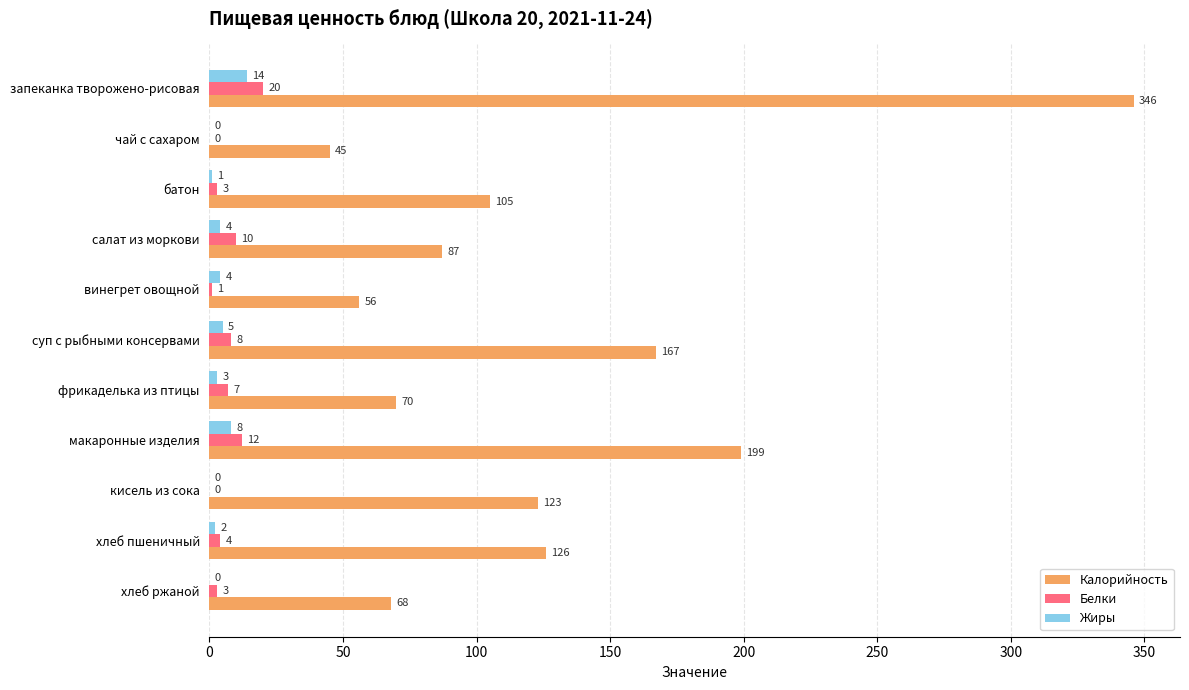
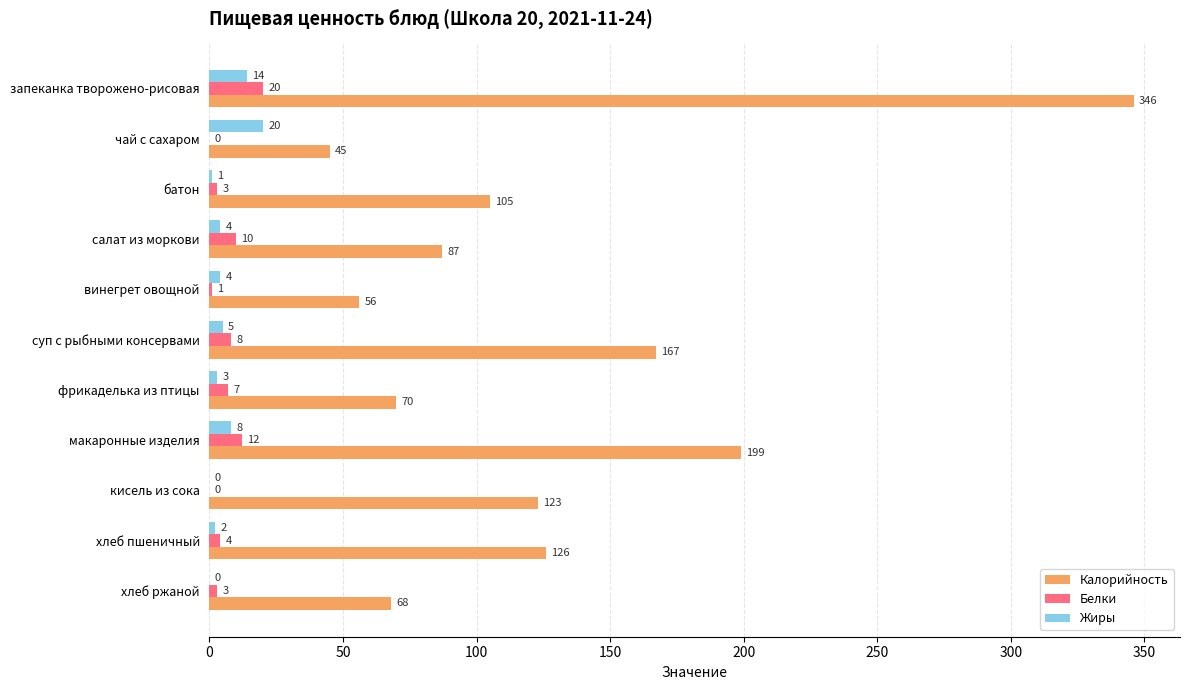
  {
    "Калорийность": {
      "запеканка творожено-рисовая": 346,
      "чай с сахаром": 45,
      "батон": 105,
      "салат из моркови": 87,
      "винегрет овощной": 56,
      "суп с рыбными консервами": 167,
      "фрикаделька из птицы": 70,
      "макаронные изделия": 199,
      "кисель из сока": 123,
      "хлеб пшеничный": 126,
      "хлеб ржаной": 68
    },
    "Белки": {
      "запеканка творожено-рисовая": 20,
      "чай с сахаром": 0,
      "батон": 3,
      "салат из моркови": 10,
      "винегрет овощной": 1,
      "суп с рыбными консервами": 8,
      "фрикаделька из птицы": 7,
      "макаронные изделия": 12,
      "кисель из сока": 0,
      "хлеб пшеничный": 4,
      "хлеб ржаной": 3
    },
    "Жиры": {
      "запеканка творожено-рисовая": 14,
-     "чай с сахаром": 0,
+     "чай с сахаром": 20,
      "батон": 1,
      "салат из моркови": 4,
      "винегрет овощной": 4,
      "суп с рыбными консервами": 5,
      "фрикаделька из птицы": 3,
      "макаронные изделия": 8,
      "кисель из сока": 0,
      "хлеб пшеничный": 2,
      "хлеб ржаной": 0
    }
  }
